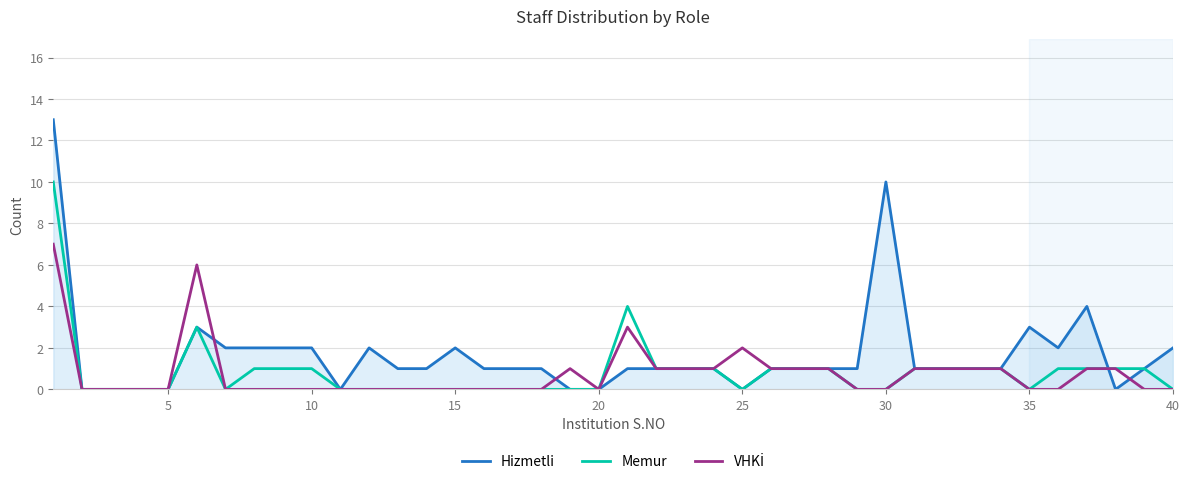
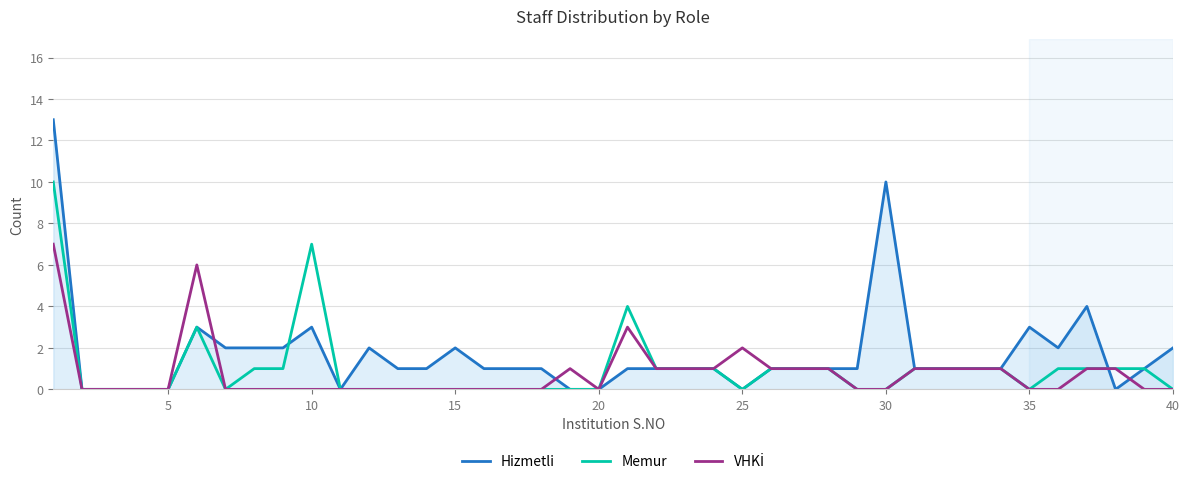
  {
    "Hizmetli": {
-     "10": 2,
+     "10": 3,
      "15": 2,
      "30": 10,
      "35": 3,
      "40": 2
    },
    "Memur": {
-     "10": 1
+     "10": 7
    },
    "VHKİ": {
      "10": 0,
      "25": 2
    }
  }
